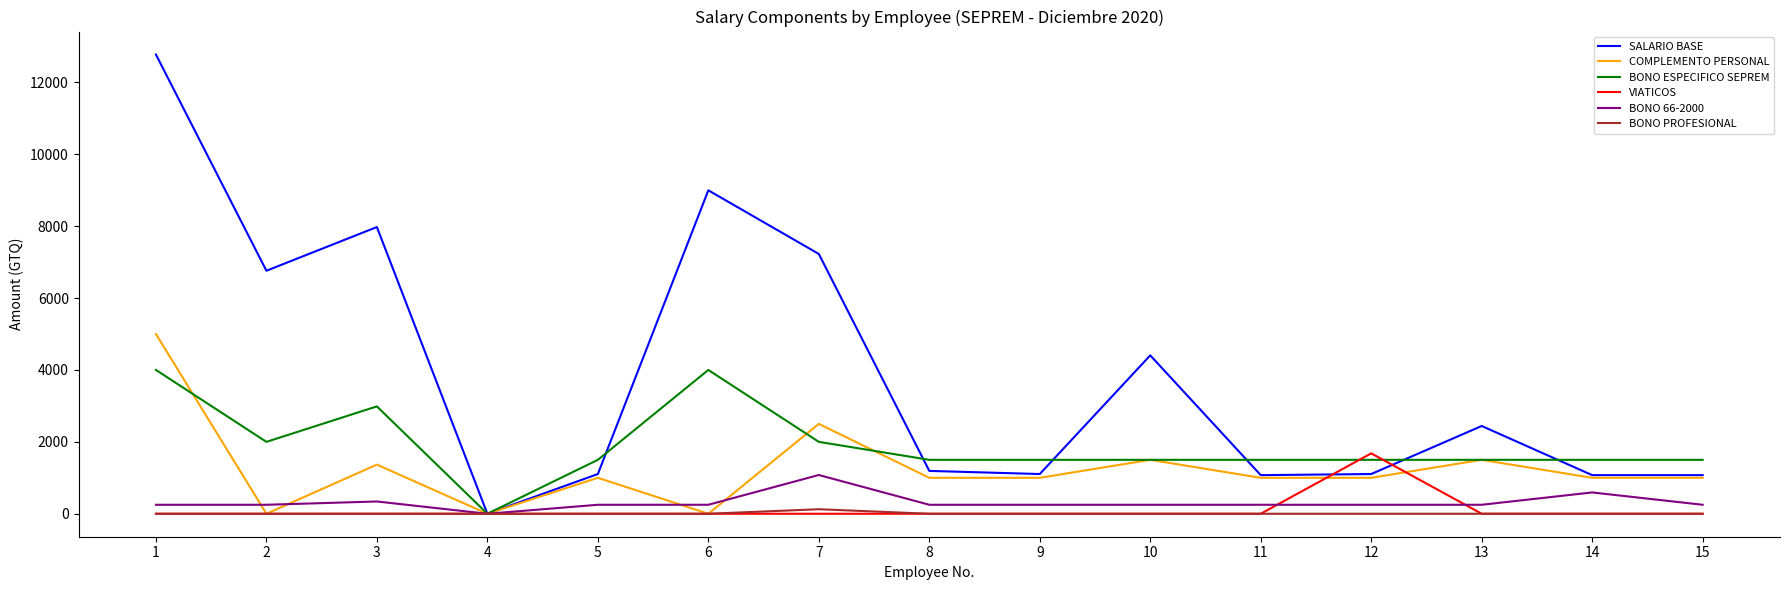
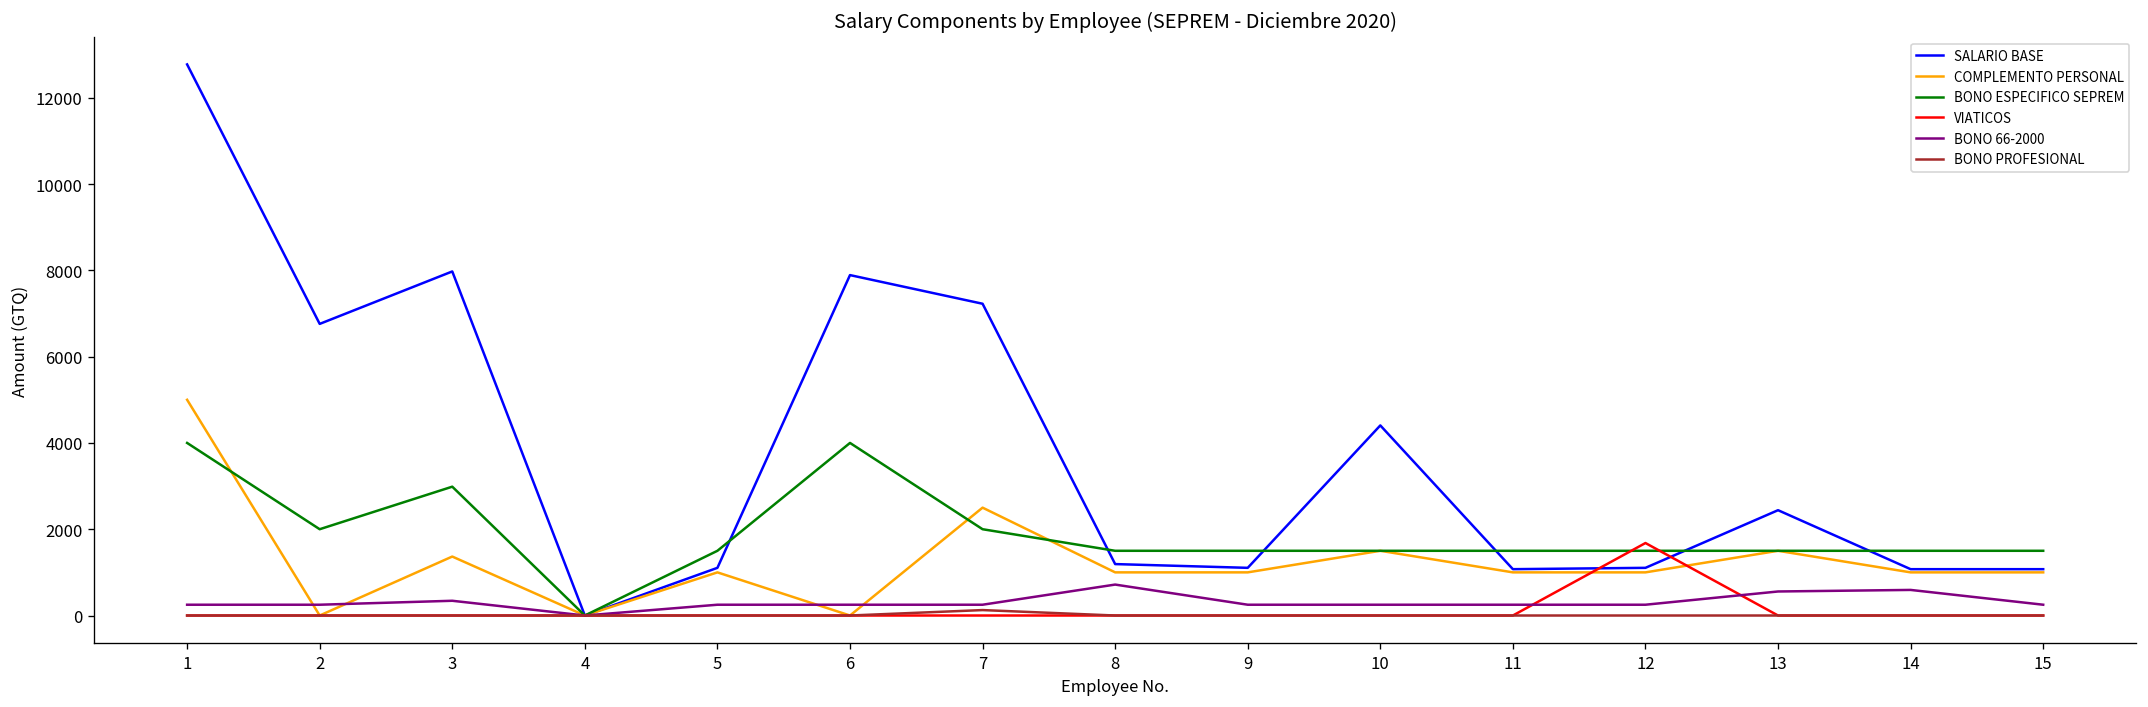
  {
    "SALARIO BASE": {
      "1": 12800,
      "2": 6800,
      "3": 8000,
      "5": 1100,
-     "6": 9000,
+     "6": 7900,
      "7": 7200,
      "8": 1200,
      "9": 1100,
      "10": 4400,
      "11": 1100,
      "12": 1100,
      "13": 2400,
      "14": 1100,
      "15": 1100
    },
    "COMPLEMENTO PERSONAL": {
      "1": 5000,
      "3": 1400,
      "5": 1000,
      "7": 2500,
      "8": 1000,
      "9": 1000,
      "11": 1000,
      "12": 1000,
      "14": 1000,
      "15": 1000
    },
    "BONO ESPECIFICO SEPREM": {
      "1": 4000,
      "2": 2000,
      "3": 3000,
      "5": 1500,
      "6": 4000,
      "7": 2000,
      "8": 1500,
      "9": 1500,
      "11": 1500,
      "12": 1500,
      "14": 1500,
      "15": 1500
    },
    "VIATICOS": {
      "7": 0,
      "12": 1700
    },
    "BONO 66-2000": {
      "1": 300,
      "2": 300,
      "3": 300,
      "5": 300,
      "6": 300,
-     "7": 1100,
-     "8": 300,
+     "7": 300,
+     "8": 700,
      "9": 300,
      "10": 300,
      "11": 300,
      "12": 300,
-     "13": 300,
+     "13": 600,
      "14": 600,
      "15": 300
    },
    "BONO PROFESIONAL": {
      "7": 100,
      "12": 0
    }
  }
